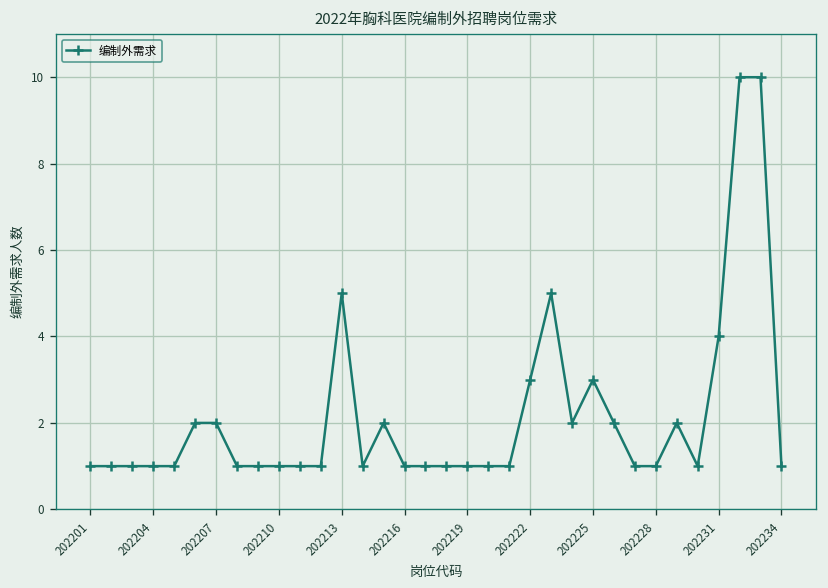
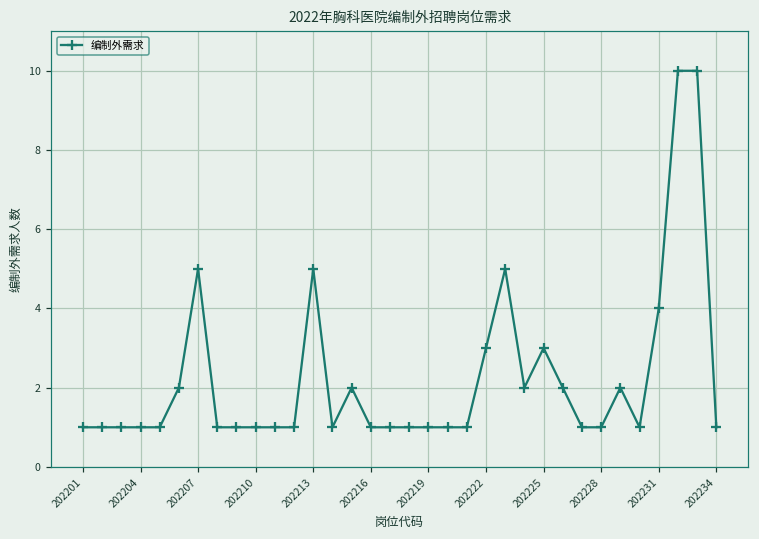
  {
    "202201": 1,
    "202204": 1,
-   "202207": 2,
+   "202207": 5,
    "202210": 1,
    "202213": 5,
    "202216": 1,
    "202219": 1,
    "202222": 3,
    "202225": 3,
    "202228": 1,
    "202231": 4,
    "202234": 1
  }
